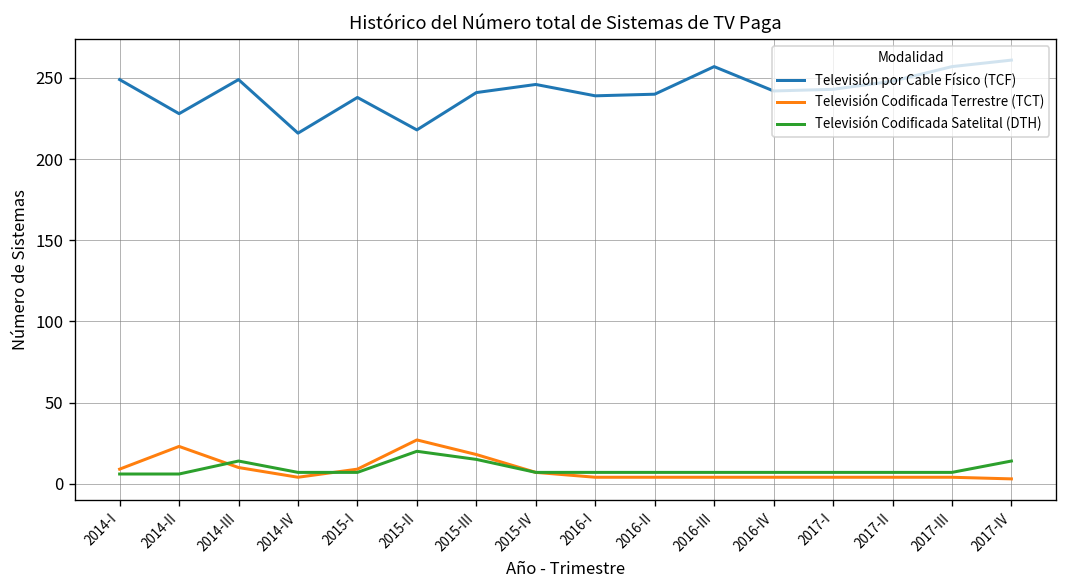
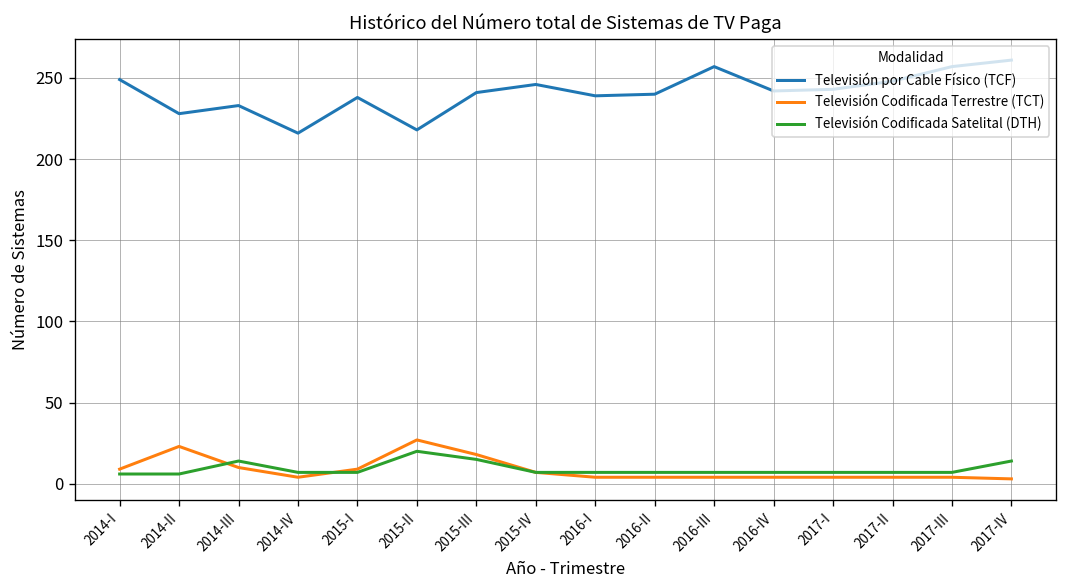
  {
    "Televisión por Cable Físico (TCF)": {
      "2014-I": 249,
      "2014-II": 228,
-     "2014-III": 249,
+     "2014-III": 233,
      "2014-IV": 216,
      "2015-I": 238,
      "2015-II": 218,
      "2015-III": 241,
      "2015-IV": 246,
      "2016-I": 239,
      "2016-II": 240,
      "2016-III": 257
    },
    "Televisión Codificada Terrestre (TCT)": {
      "2014-I": 9,
      "2014-II": 23,
      "2014-III": 10,
      "2014-IV": 4,
      "2015-I": 9,
      "2015-II": 27,
      "2015-III": 18,
      "2016-I": 4,
      "2016-II": 4,
      "2016-III": 4,
      "2016-IV": 4,
      "2017-I": 4,
      "2017-II": 4,
      "2017-III": 4,
      "2017-IV": 3
    },
    "Televisión Codificada Satelital (DTH)": {
      "2014-I": 6,
      "2014-II": 6,
      "2014-III": 14,
      "2014-IV": 7,
      "2015-I": 7,
      "2015-II": 20,
      "2015-III": 15,
      "2016-I": 7,
      "2016-II": 7,
      "2016-III": 7,
      "2016-IV": 7,
      "2017-I": 7,
      "2017-II": 7,
      "2017-III": 7,
      "2017-IV": 14
    }
  }
